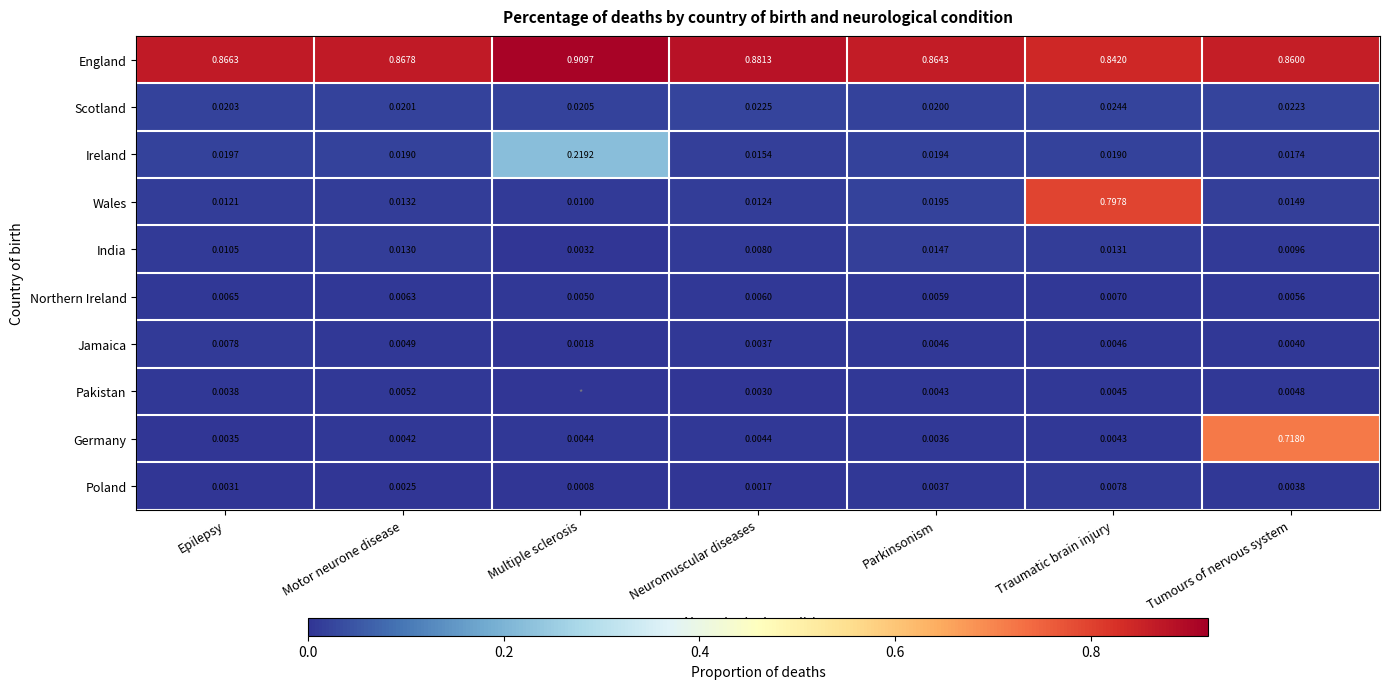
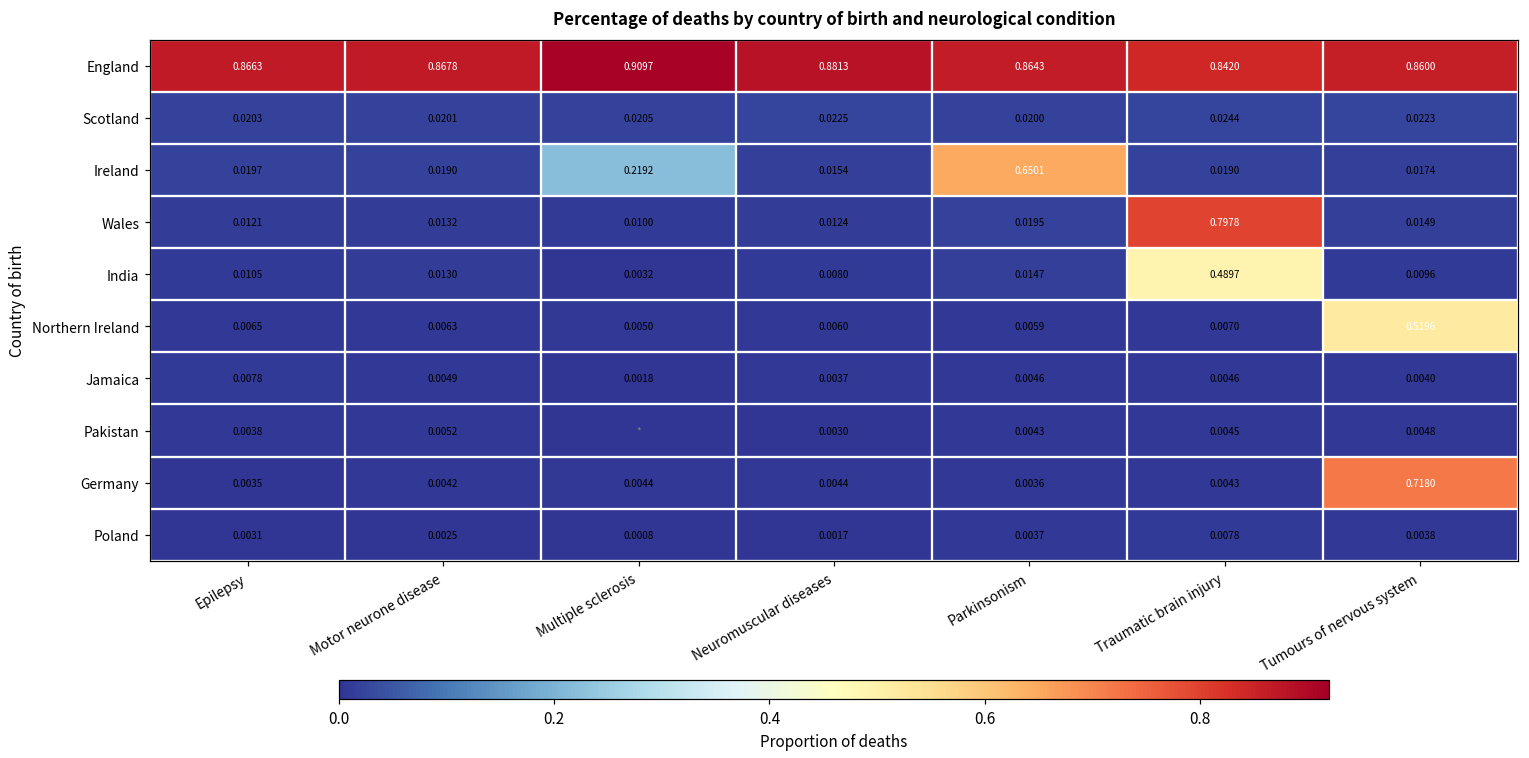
  {
    "England": {
      "Epilepsy": 0.8663,
      "Motor neurone disease": 0.8678,
      "Multiple sclerosis": 0.9097,
      "Neuromuscular diseases": 0.8813,
      "Parkinsonism": 0.8643,
      "Traumatic brain injury": 0.8420,
      "Tumours of nervous system": 0.8600
    },
    "Scotland": {
      "Epilepsy": 0.0203,
      "Motor neurone disease": 0.0201,
      "Multiple sclerosis": 0.0205,
      "Neuromuscular diseases": 0.0225,
      "Parkinsonism": 0.0200,
      "Traumatic brain injury": 0.0244,
      "Tumours of nervous system": 0.0223
    },
    "Ireland": {
      "Epilepsy": 0.0197,
      "Motor neurone disease": 0.0190,
      "Multiple sclerosis": 0.2192,
      "Neuromuscular diseases": 0.0154,
-     "Parkinsonism": 0.0194,
+     "Parkinsonism": 0.6501,
      "Traumatic brain injury": 0.0190,
      "Tumours of nervous system": 0.0174
    },
    "Wales": {
      "Epilepsy": 0.0121,
      "Motor neurone disease": 0.0132,
      "Multiple sclerosis": 0.0100,
      "Neuromuscular diseases": 0.0124,
      "Parkinsonism": 0.0195,
      "Traumatic brain injury": 0.7978,
      "Tumours of nervous system": 0.0149
    },
    "India": {
      "Epilepsy": 0.0105,
      "Motor neurone disease": 0.0130,
      "Multiple sclerosis": 0.0032,
      "Neuromuscular diseases": 0.0080,
      "Parkinsonism": 0.0147,
-     "Traumatic brain injury": 0.0131,
+     "Traumatic brain injury": 0.4897,
      "Tumours of nervous system": 0.0096
    },
    "Northern Ireland": {
      "Epilepsy": 0.0065,
      "Motor neurone disease": 0.0063,
      "Multiple sclerosis": 0.0050,
      "Neuromuscular diseases": 0.0060,
      "Parkinsonism": 0.0059,
      "Traumatic brain injury": 0.0070,
-     "Tumours of nervous system": 0.0056
+     "Tumours of nervous system": 0.5196
    },
    "Jamaica": {
      "Epilepsy": 0.0078,
      "Motor neurone disease": 0.0049,
      "Multiple sclerosis": 0.0018,
      "Neuromuscular diseases": 0.0037,
      "Parkinsonism": 0.0046,
      "Traumatic brain injury": 0.0046,
      "Tumours of nervous system": 0.0040
    },
    "Pakistan": {
      "Epilepsy": 0.0038,
      "Motor neurone disease": 0.0052,
      "Neuromuscular diseases": 0.0030,
      "Parkinsonism": 0.0043,
      "Traumatic brain injury": 0.0045,
      "Tumours of nervous system": 0.0048
    },
    "Germany": {
      "Epilepsy": 0.0035,
      "Motor neurone disease": 0.0042,
      "Multiple sclerosis": 0.0044,
      "Neuromuscular diseases": 0.0044,
      "Parkinsonism": 0.0036,
      "Traumatic brain injury": 0.0043,
      "Tumours of nervous system": 0.7180
    },
    "Poland": {
      "Epilepsy": 0.0031,
      "Motor neurone disease": 0.0025,
      "Multiple sclerosis": 0.0008,
      "Neuromuscular diseases": 0.0017,
      "Parkinsonism": 0.0037,
      "Traumatic brain injury": 0.0078,
      "Tumours of nervous system": 0.0038
    }
  }
